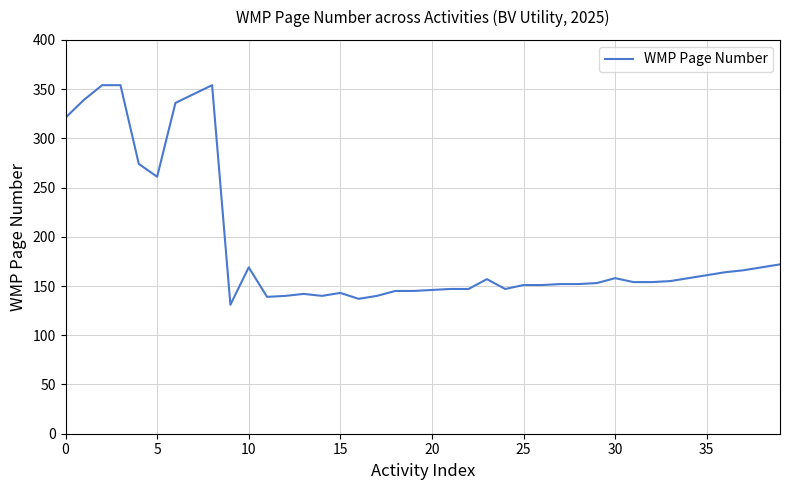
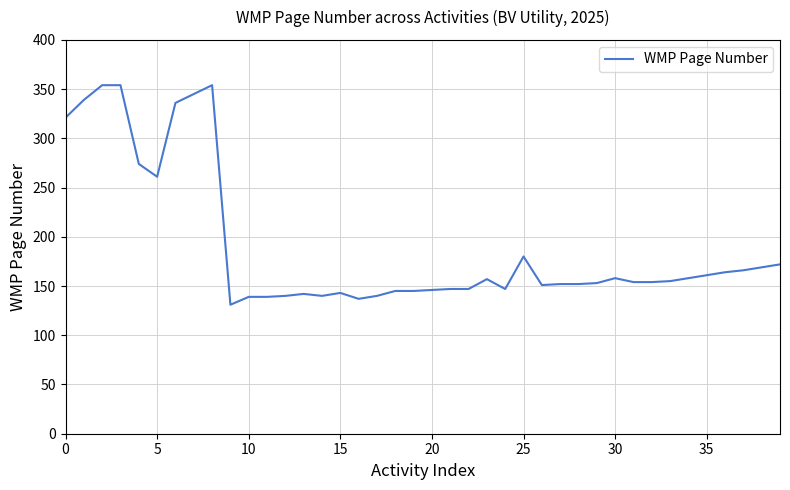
  {
    "0": 320,
    "5": 260,
-   "10": 170,
+   "10": 140,
    "15": 140,
    "20": 150,
-   "25": 150,
+   "25": 180,
    "30": 160,
    "35": 160
  }
